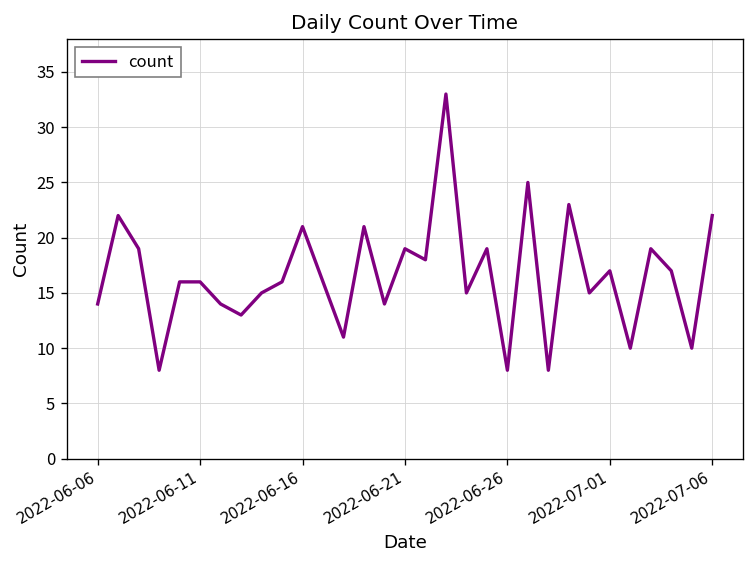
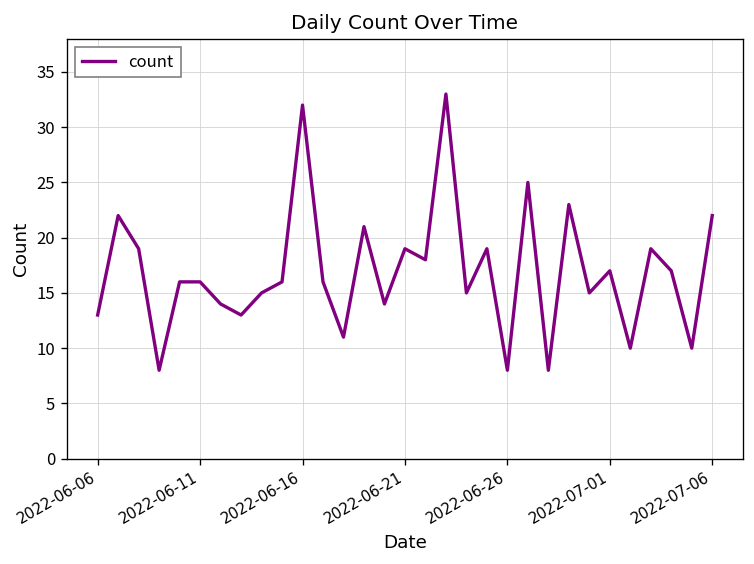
  {
-   "2022-06-06": 14,
+   "2022-06-06": 13,
    "2022-06-11": 16,
-   "2022-06-16": 21,
+   "2022-06-16": 32,
    "2022-06-21": 19,
    "2022-06-26": 8,
    "2022-07-01": 17,
    "2022-07-06": 22
  }
